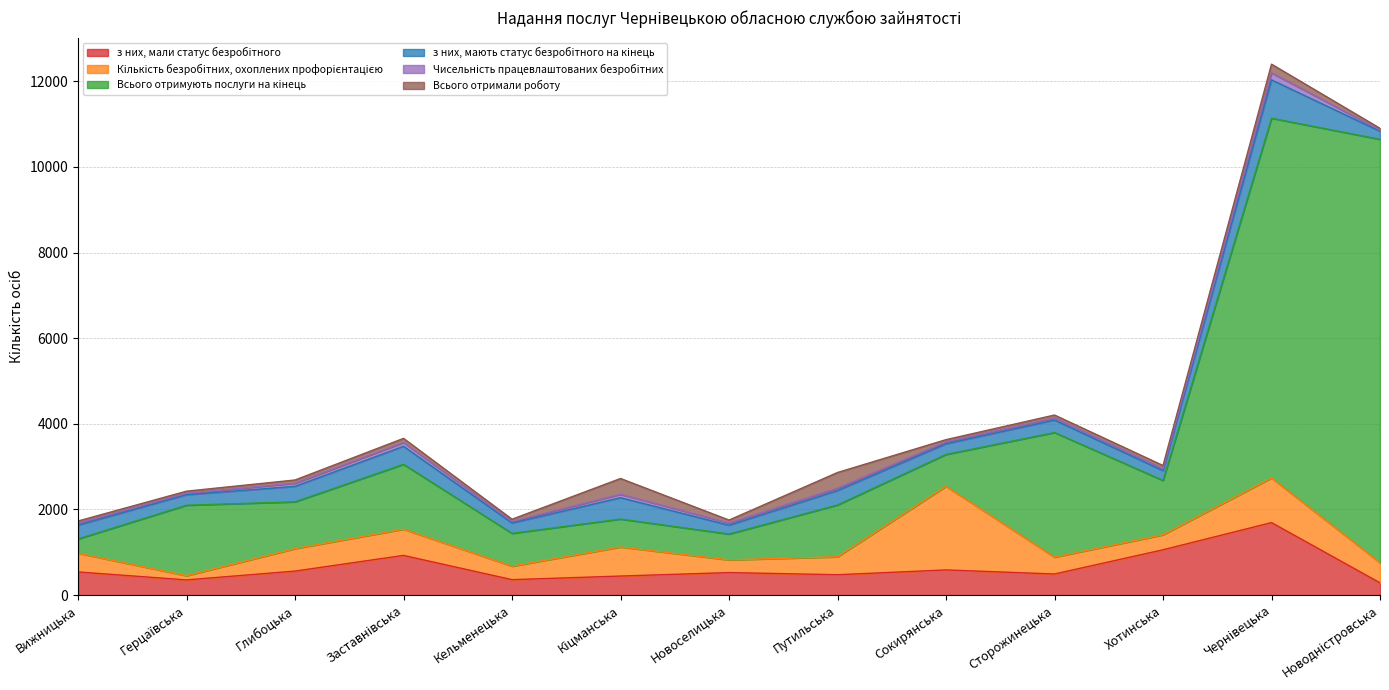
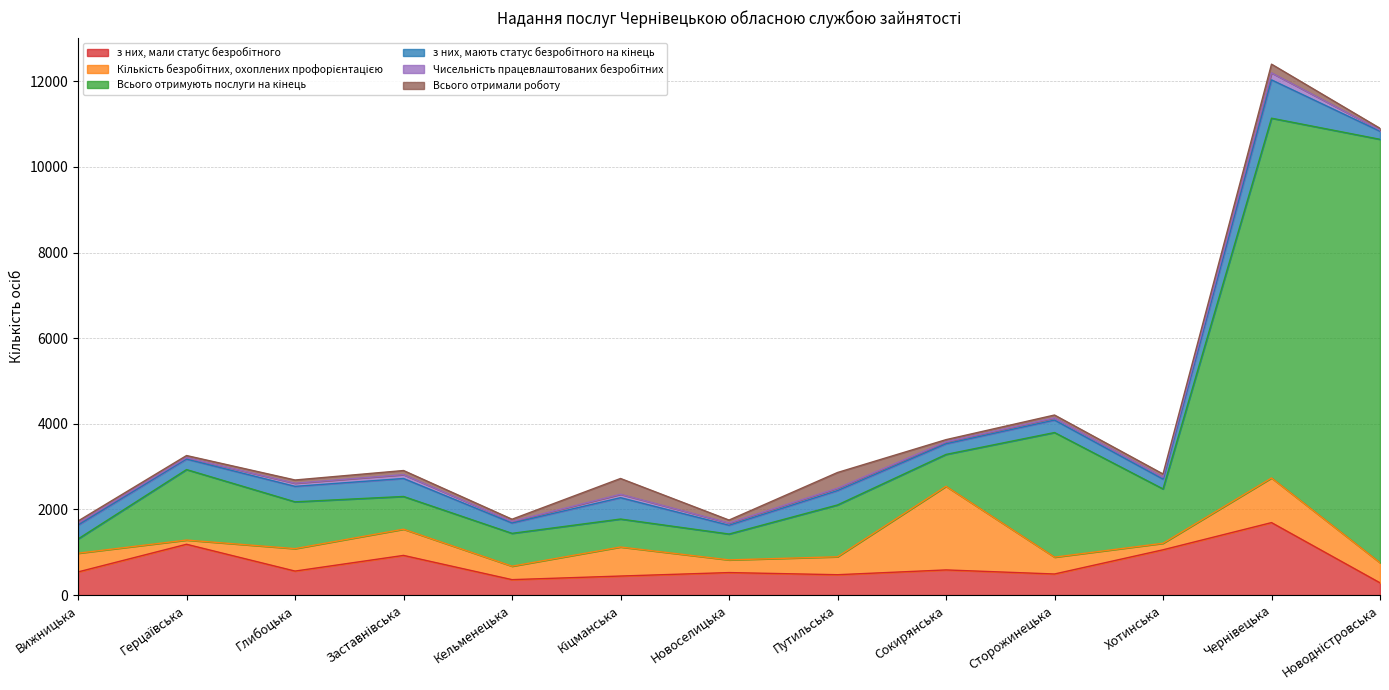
  {
    "з них, мали статус безробітного": {
      "Вижницька": 500,
-     "Герцаївська": 400,
+     "Герцаївська": 1200,
      "Глибоцька": 600,
      "Заставнівська": 900,
      "Кельменецька": 400,
      "Кіцманська": 400,
      "Новоселицька": 500,
      "Путильська": 500,
      "Сокирянська": 600,
      "Сторожинецька": 500,
      "Хотинська": 1100,
      "Чернівецька": 1700,
      "Новодністровська": 300
    },
    "Кількість безробітних, охоплених профорієнтацією": {
      "Вижницька": 400,
      "Герцаївська": 100,
      "Глибоцька": 500,
      "Заставнівська": 600,
      "Кельменецька": 300,
      "Кіцманська": 700,
      "Новоселицька": 300,
      "Путильська": 400,
      "Сокирянська": 2000,
      "Сторожинецька": 400,
-     "Хотинська": 400,
+     "Хотинська": 200,
      "Чернівецька": 1000,
      "Новодністровська": 500
    },
    "Всього отримують послуги на кінець": {
      "Вижницька": 300,
      "Герцаївська": 1600,
      "Глибоцька": 1100,
-     "Заставнівська": 1500,
+     "Заставнівська": 800,
      "Кельменецька": 800,
      "Кіцманська": 700,
      "Новоселицька": 600,
      "Путильська": 1200,
      "Сокирянська": 700,
      "Сторожинецька": 2900,
      "Хотинська": 1300,
      "Чернівецька": 8400,
      "Новодністровська": 9900
    },
    "з них, мають статус безробітного на кінець": {
      "Глибоцька": 400,
      "Заставнівська": 400,
      "Кіцманська": 500,
      "Чернівецька": 900
    },
    "Чисельність працевлаштованих безробітних": {
      "Глибоцька": 100,
      "Заставнівська": 100,
      "Кіцманська": 100,
      "Чернівецька": 200
    },
    "Всього отримали роботу": {
      "Глибоцька": 100,
      "Заставнівська": 100,
      "Кіцманська": 400,
      "Новоселицька": 100,
      "Путильська": 400,
      "Сторожинецька": 100,
      "Хотинська": 100,
      "Чернівецька": 200
    }
  }
